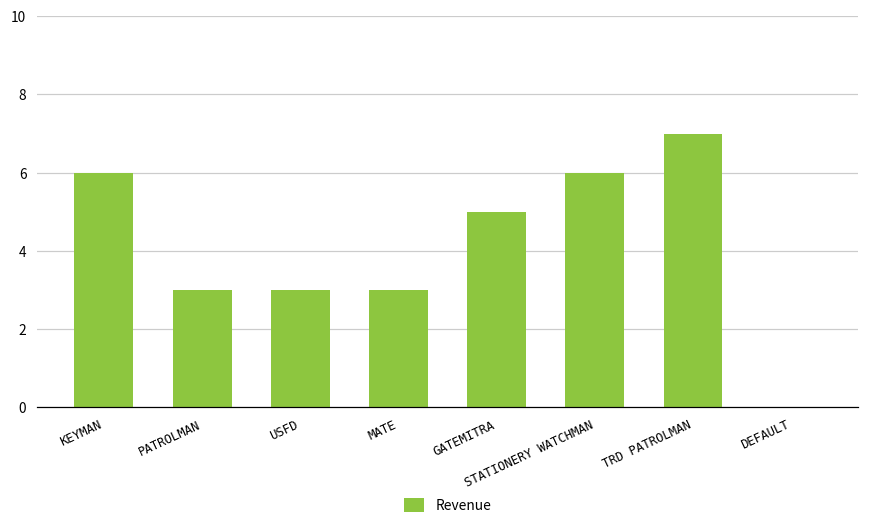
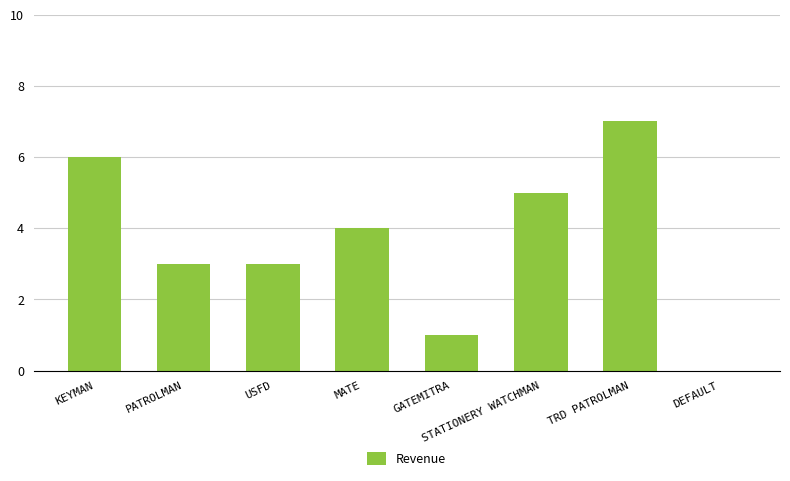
  {
    "KEYMAN": 6,
    "PATROLMAN": 3,
    "USFD": 3,
-   "MATE": 3,
-   "GATEMITRA": 5,
-   "STATIONERY WATCHMAN": 6,
+   "MATE": 4,
+   "GATEMITRA": 1,
+   "STATIONERY WATCHMAN": 5,
    "TRD PATROLMAN": 7,
    "DEFAULT": 0
  }
